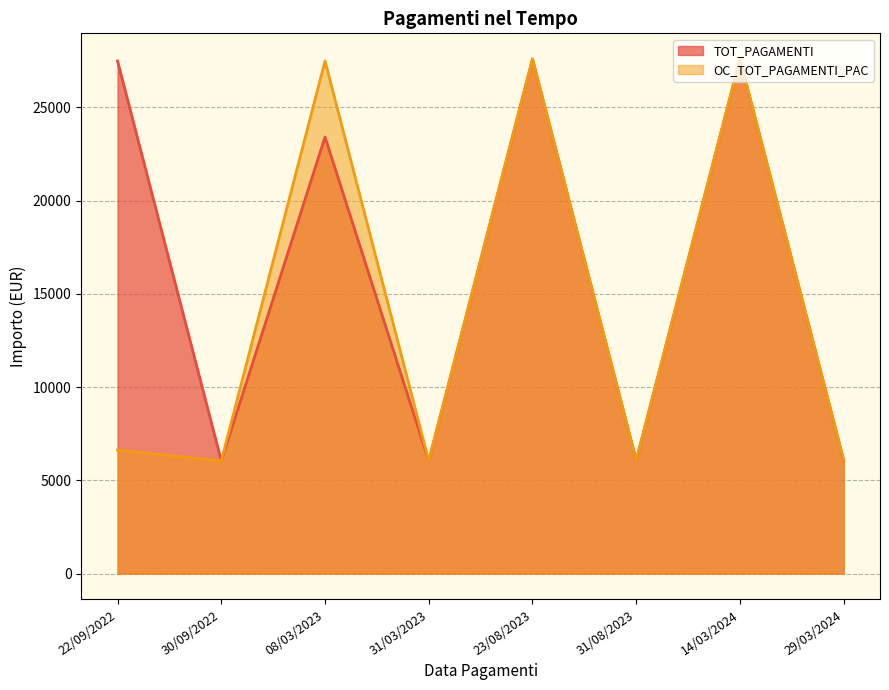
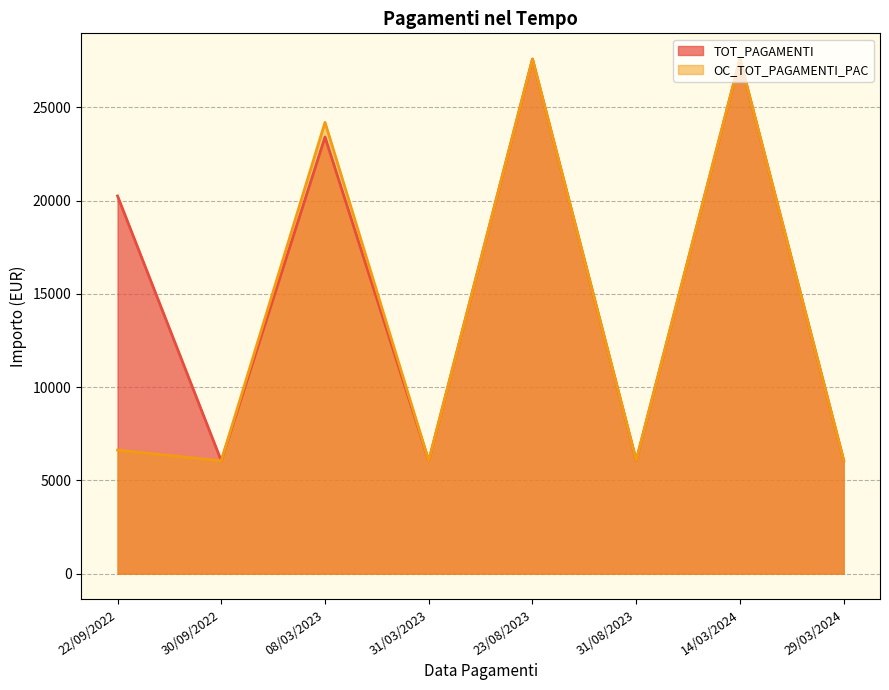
  {
    "TOT_PAGAMENTI": {
-     "22/09/2022": 27500,
+     "22/09/2022": 20200,
      "08/03/2023": 23400
    },
    "OC_TOT_PAGAMENTI_PAC": {
      "22/09/2022": 6600,
-     "08/03/2023": 27500
+     "08/03/2023": 24200
    }
  }
